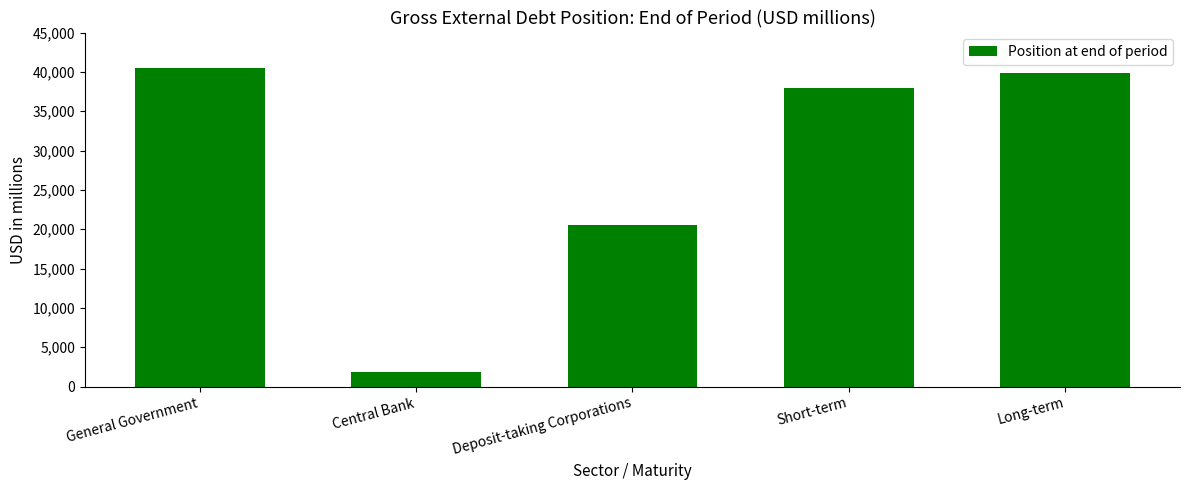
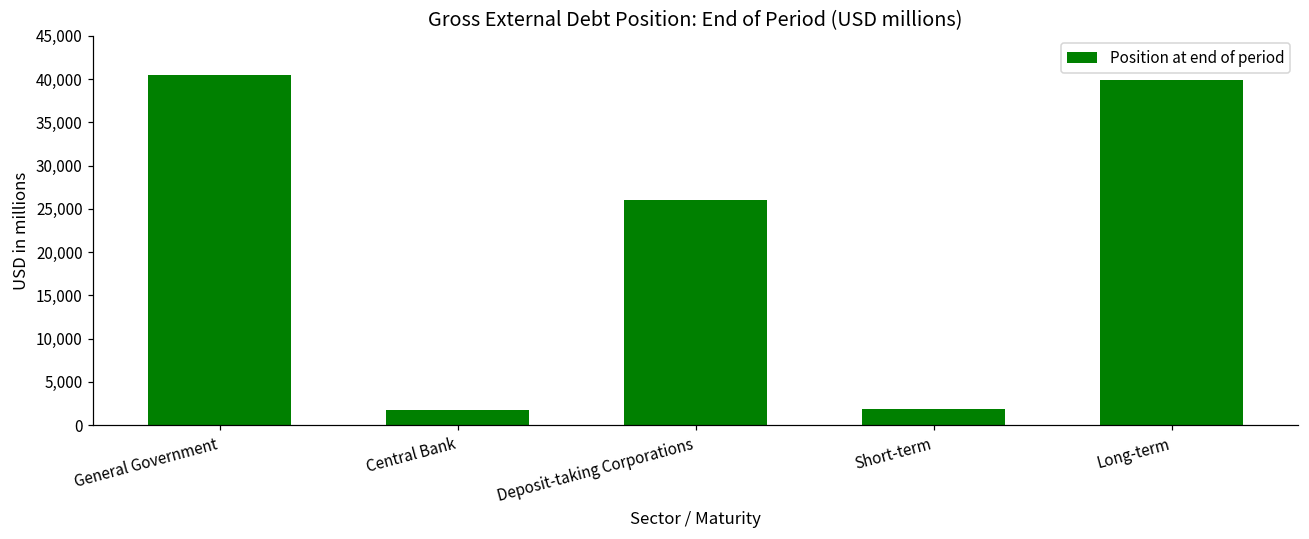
  {
    "General Government": "40,000",
    "Central Bank": "2,000",
-   "Deposit-taking Corporations": "21,000",
-   "Short-term": "38,000",
+   "Deposit-taking Corporations": "26,000",
+   "Short-term": "2,000",
    "Long-term": "40,000"
  }
